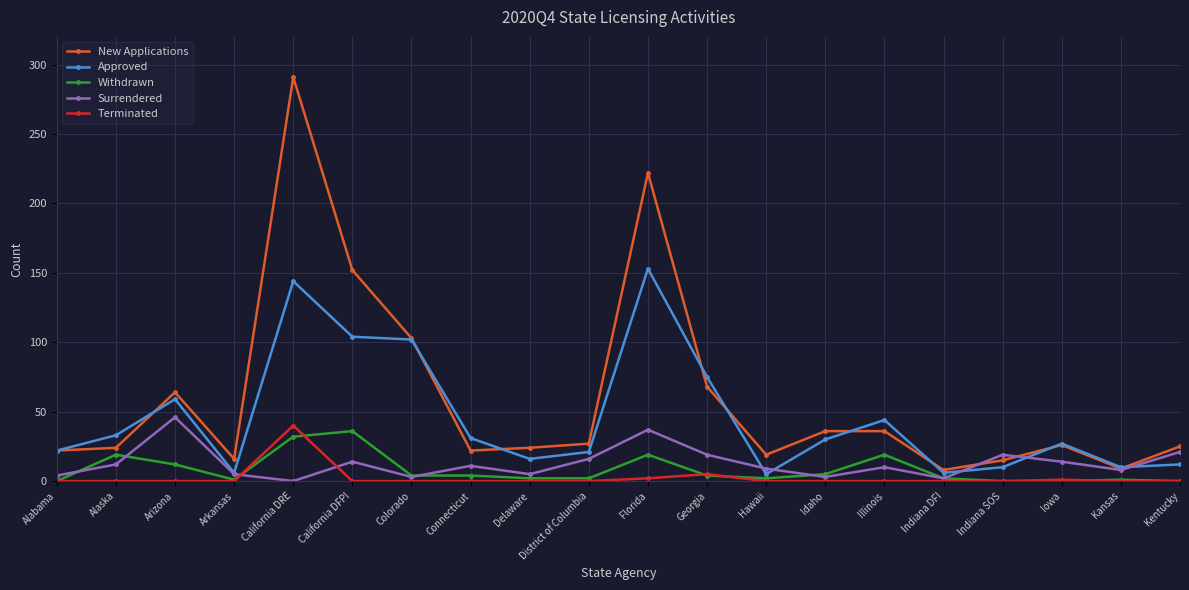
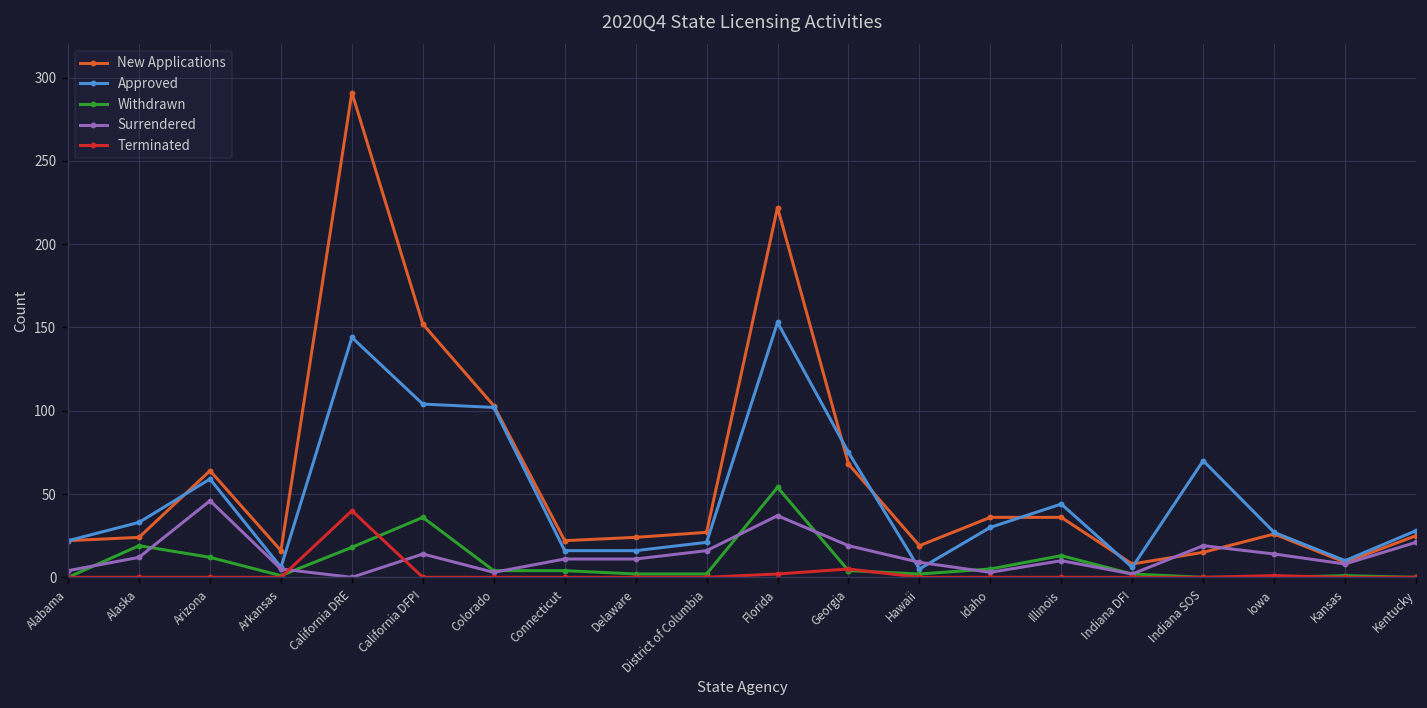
  {
    "Approved": {
      "Alaska": 33,
      "Arizona": 59,
      "California DRE": 144,
      "California DFPI": 104,
-     "Connecticut": 31,
+     "Connecticut": 16,
      "Delaware": 16,
      "District of Columbia": 21,
      "Florida": 153,
      "Georgia": 75,
      "Hawaii": 5,
      "Idaho": 30,
      "Illinois": 44,
      "Indiana DFI": 6,
-     "Indiana SOS": 10,
-     "Kentucky": 12
+     "Indiana SOS": 70,
+     "Kentucky": 28
    },
    "Withdrawn": {
      "Alaska": 19,
      "Arizona": 12,
-     "California DRE": 32,
+     "California DRE": 18,
      "California DFPI": 36,
      "Connecticut": 4,
      "Delaware": 2,
      "District of Columbia": 2,
-     "Florida": 19,
+     "Florida": 54,
      "Hawaii": 2,
      "Idaho": 5,
-     "Illinois": 19
+     "Illinois": 13
    },
    "Surrendered": {
      "Alabama": 4,
      "Alaska": 12,
      "Arizona": 46,
      "California DRE": 0,
      "California DFPI": 14,
      "Connecticut": 11,
-     "Delaware": 5,
+     "Delaware": 11,
      "District of Columbia": 16,
      "Florida": 37,
      "Georgia": 19,
      "Hawaii": 9,
      "Idaho": 3,
      "Illinois": 10,
      "Indiana SOS": 19,
      "Iowa": 14,
      "Kentucky": 21
    }
  }
